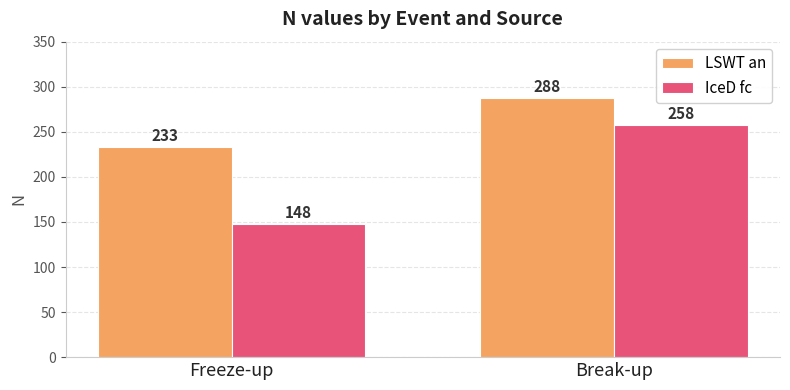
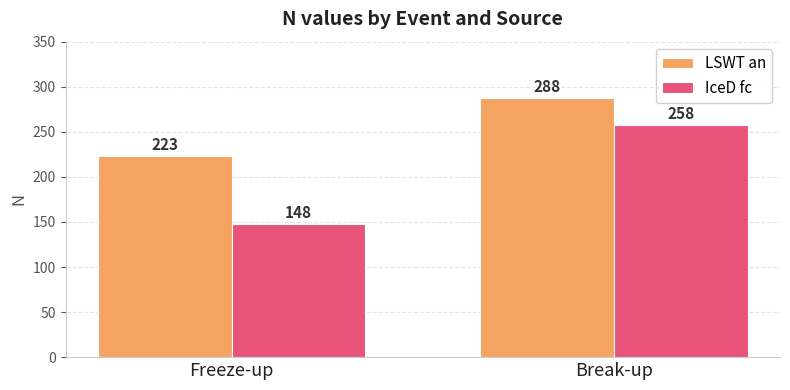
  {
    "LSWT an": {
-     "Freeze-up": 233,
+     "Freeze-up": 223,
      "Break-up": 288
    },
    "IceD fc": {
      "Freeze-up": 148,
      "Break-up": 258
    }
  }
